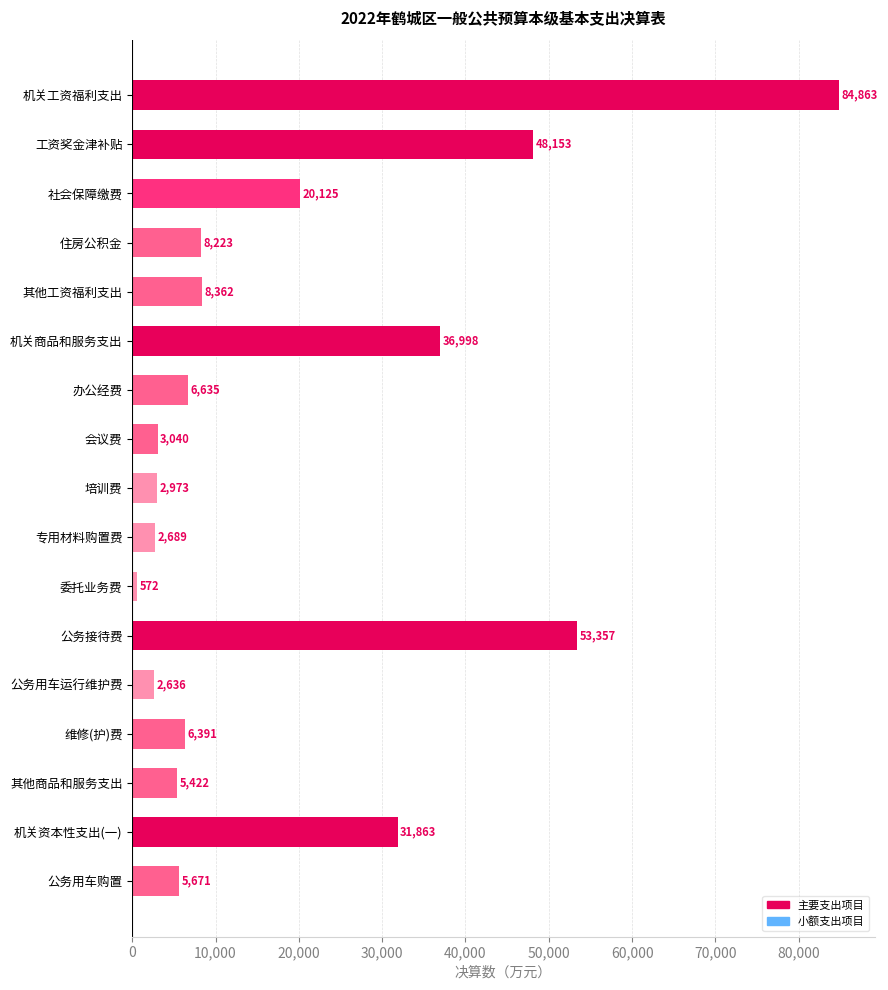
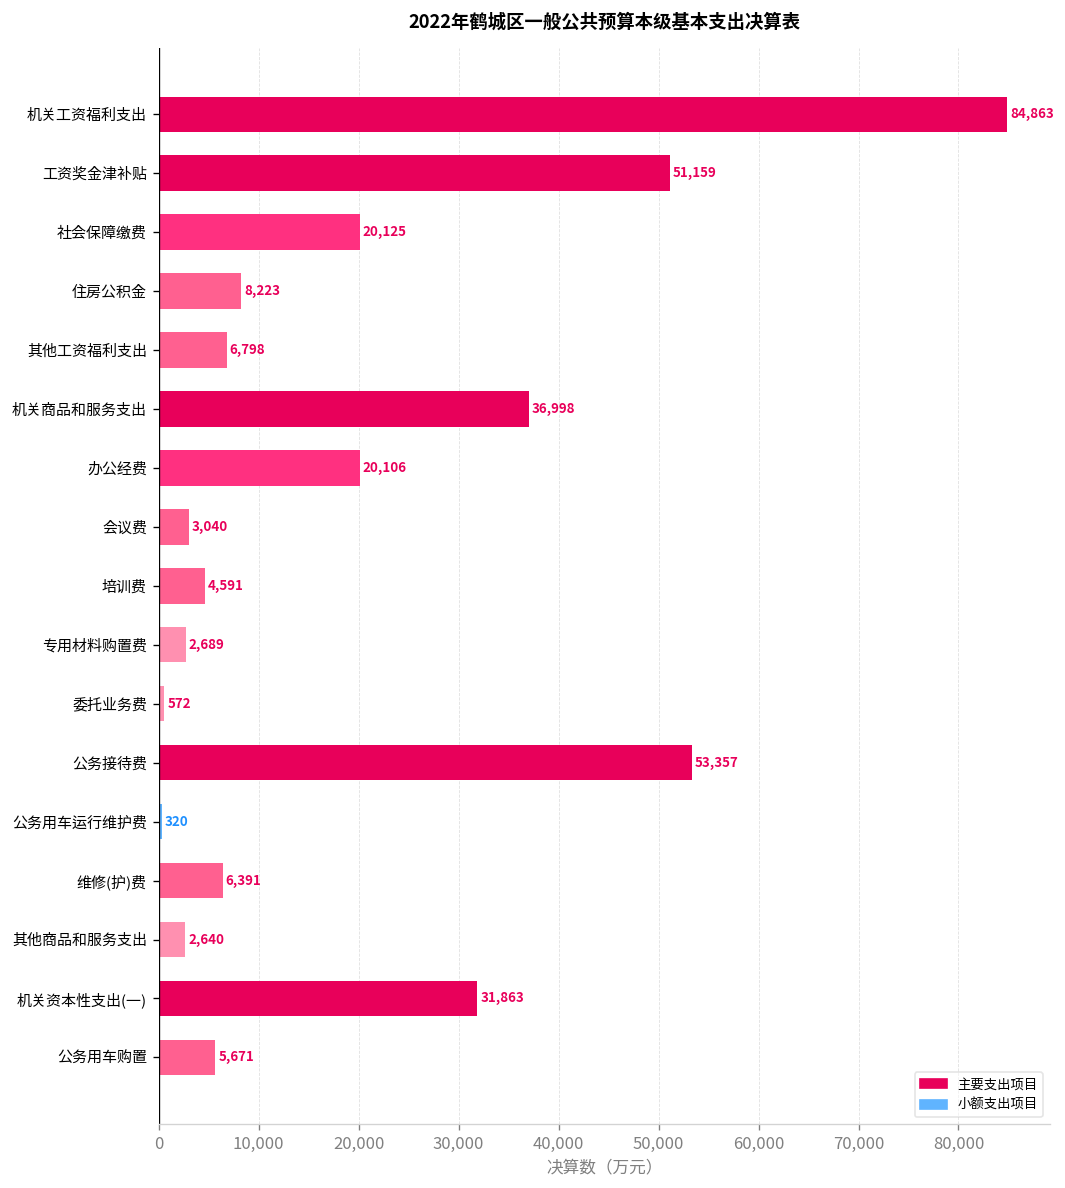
  {
    "机关工资福利支出": "84,863",
-   "工资奖金津补贴": "48,153",
+   "工资奖金津补贴": "51,159",
    "社会保障缴费": "20,125",
    "住房公积金": "8,223",
-   "其他工资福利支出": "8,362",
+   "其他工资福利支出": "6,798",
    "机关商品和服务支出": "36,998",
-   "办公经费": "6,635",
+   "办公经费": "20,106",
    "会议费": "3,040",
-   "培训费": "2,973",
+   "培训费": "4,591",
    "专用材料购置费": "2,689",
    "委托业务费": "572",
    "公务接待费": "53,357",
-   "公务用车运行维护费": "2,636",
+   "公务用车运行维护费": "320",
    "维修(护)费": "6,391",
-   "其他商品和服务支出": "5,422",
+   "其他商品和服务支出": "2,640",
    "机关资本性支出(一)": "31,863",
    "公务用车购置": "5,671"
  }
